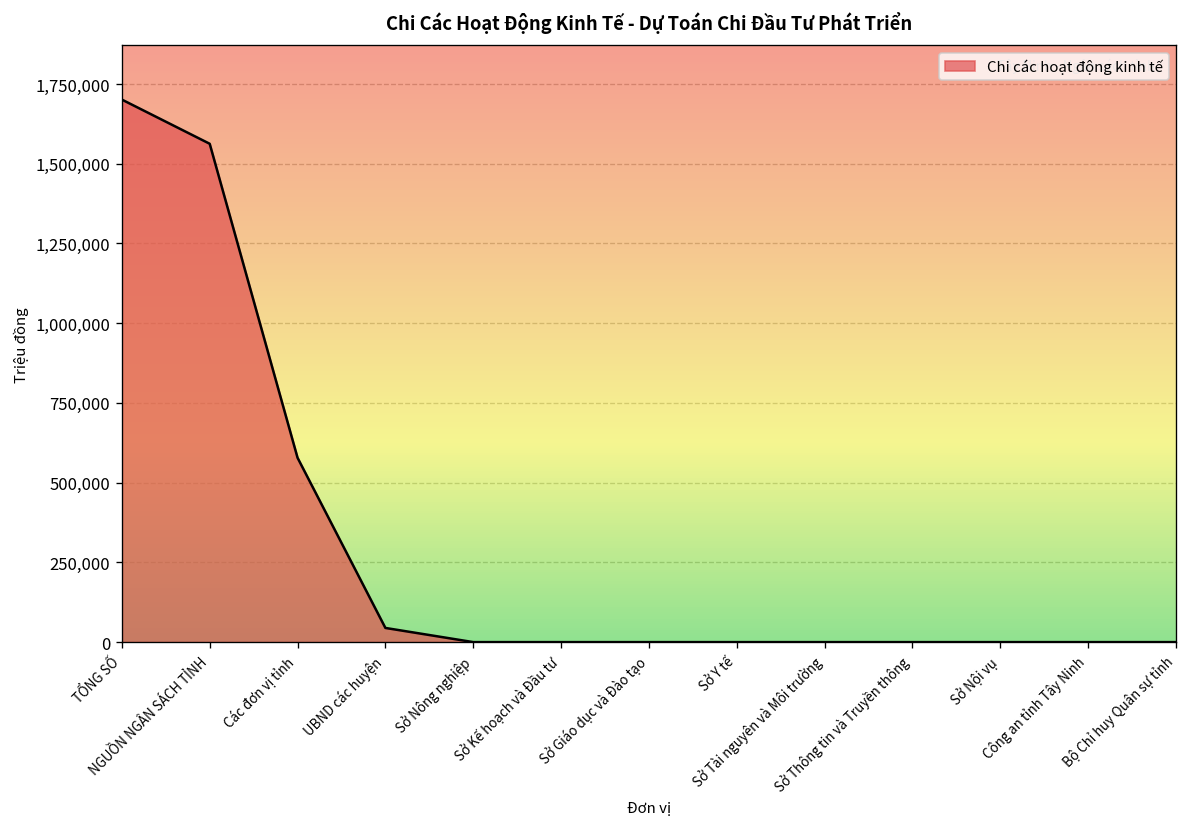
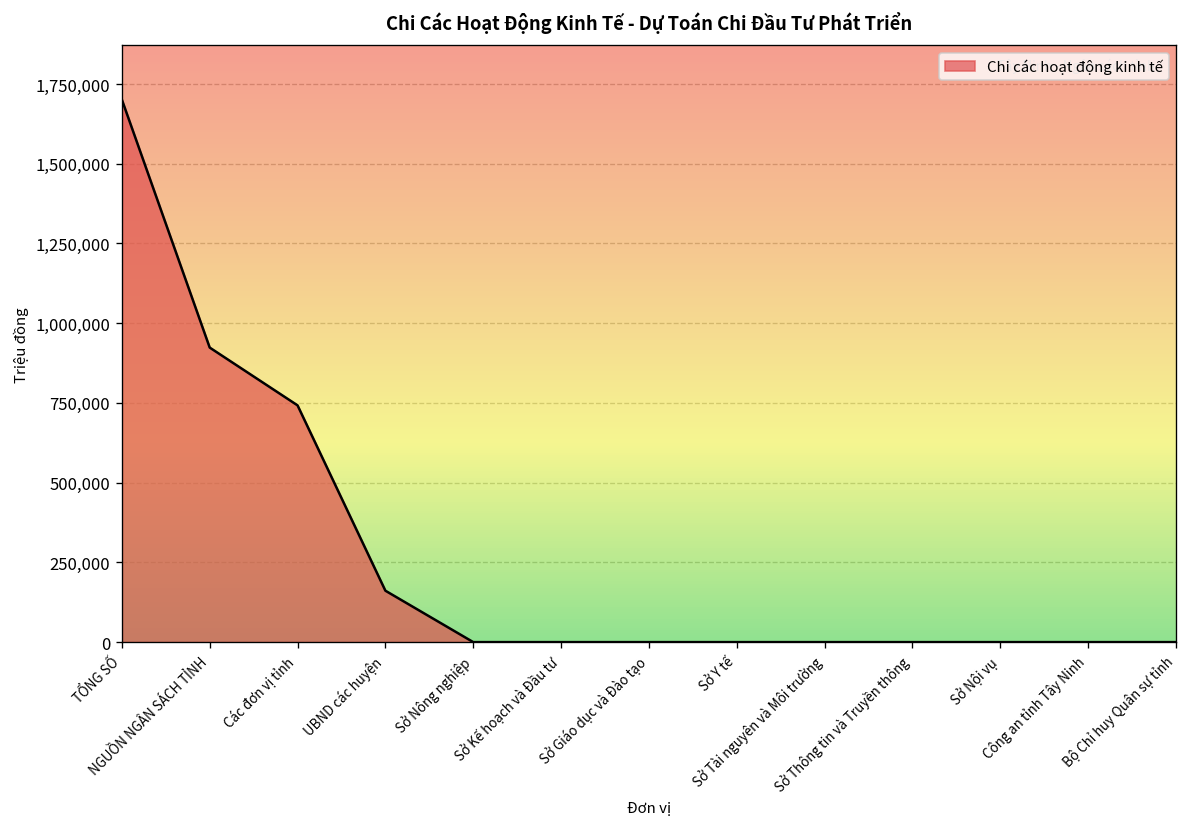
  {
    "TỔNG SỐ": "1,700,000",
-   "NGUỒN NGÂN SÁCH TỈNH": "1,560,000",
-   "Các đơn vị tỉnh": "580,000",
-   "UBND các huyện": "40,000",
+   "NGUỒN NGÂN SÁCH TỈNH": "920,000",
+   "Các đơn vị tỉnh": "740,000",
+   "UBND các huyện": "160,000",
    "Sở Nông nghiệp": "0",
    "Sở Kế hoạch và Đầu tư": "0",
    "Sở Giáo dục và Đào tạo": "0",
    "Sở Y tế": "0",
    "Sở Tài nguyên và Môi trường": "0",
    "Sở Thông tin và Truyền thông": "0",
    "Sở Nội vụ": "0",
    "Công an tỉnh Tây Ninh": "0",
    "Bộ Chỉ huy Quân sự tỉnh": "0"
  }
